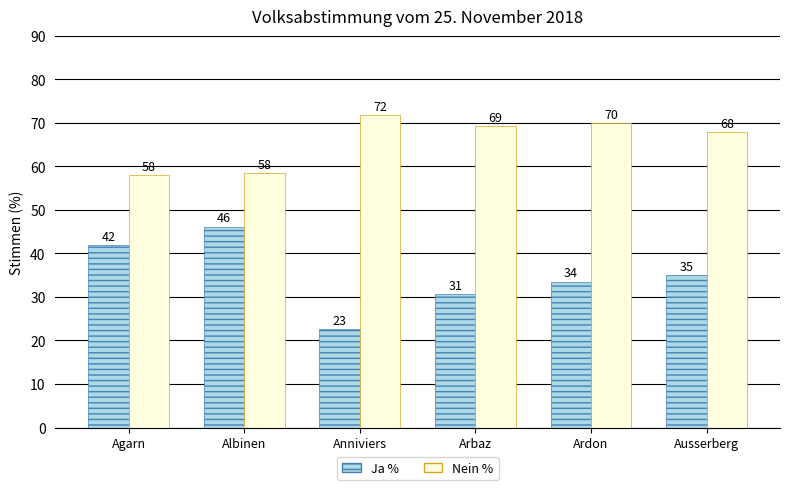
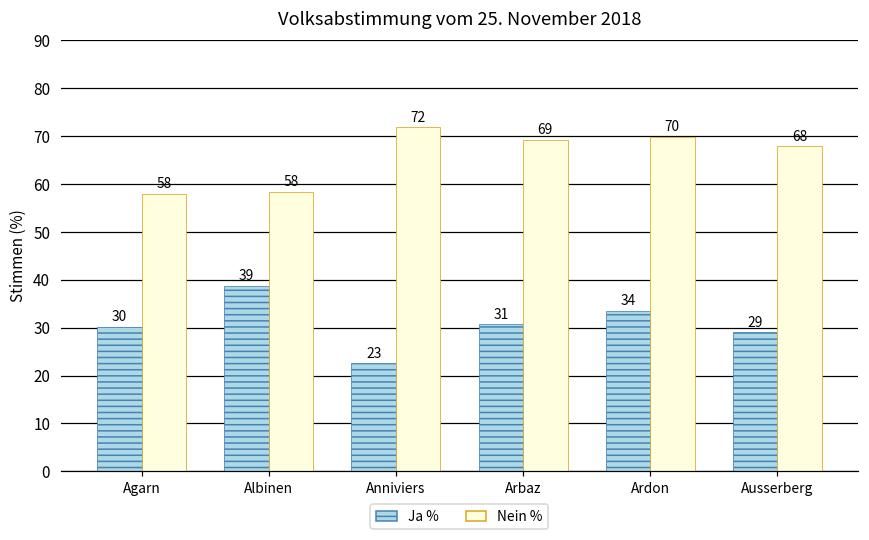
  {
    "Ja %": {
-     "Agarn": 42,
-     "Albinen": 46,
+     "Agarn": 30,
+     "Albinen": 39,
      "Anniviers": 23,
      "Arbaz": 31,
      "Ardon": 34,
-     "Ausserberg": 35
+     "Ausserberg": 29
    },
    "Nein %": {
      "Agarn": 58,
      "Albinen": 58,
      "Anniviers": 72,
      "Arbaz": 69,
      "Ardon": 70,
      "Ausserberg": 68
    }
  }
